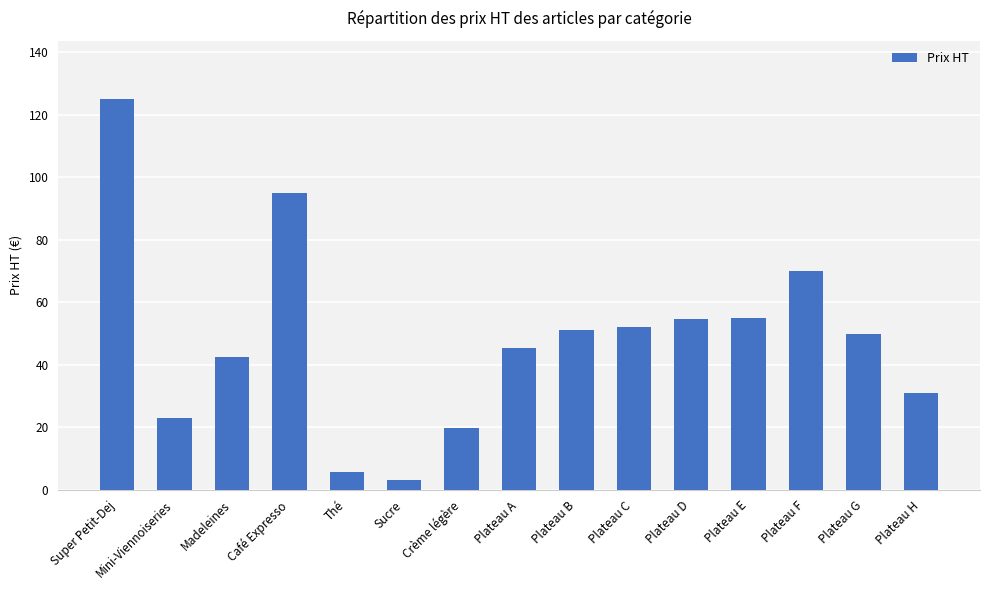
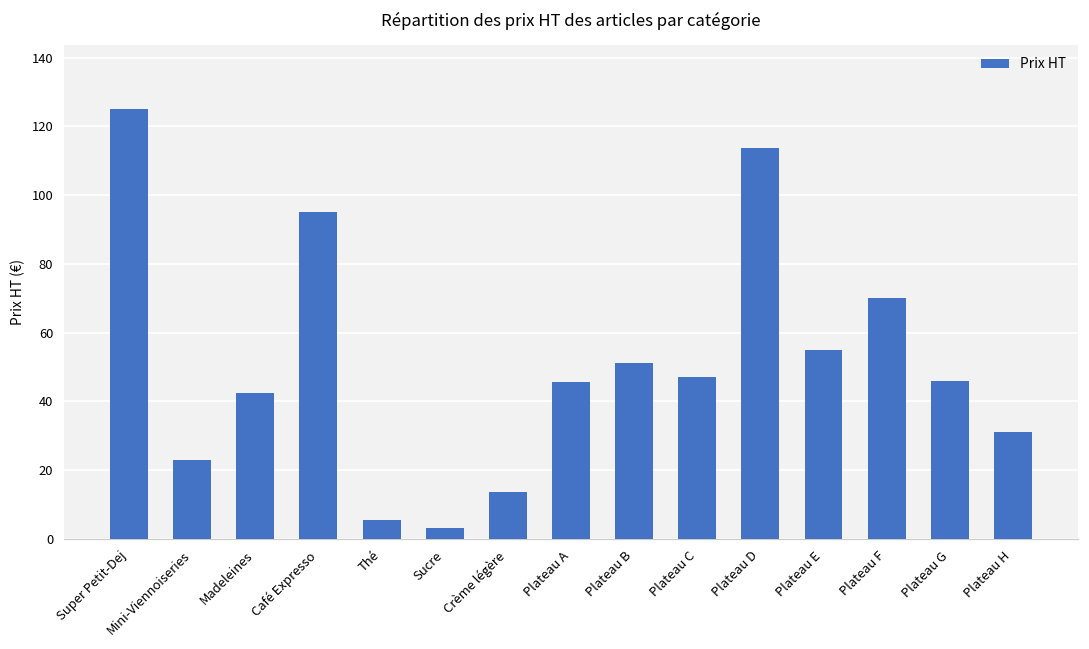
  {
    "Super Petit-Dej": 125,
    "Mini-Viennoiseries": 23,
    "Madeleines": 43,
    "Café Expresso": 95,
    "Thé": 6,
    "Sucre": 3,
-   "Crème légère": 20,
+   "Crème légère": 14,
    "Plateau A": 46,
    "Plateau B": 51,
-   "Plateau C": 52,
-   "Plateau D": 55,
+   "Plateau C": 47,
+   "Plateau D": 114,
    "Plateau E": 55,
    "Plateau F": 70,
-   "Plateau G": 50,
+   "Plateau G": 46,
    "Plateau H": 31
  }
